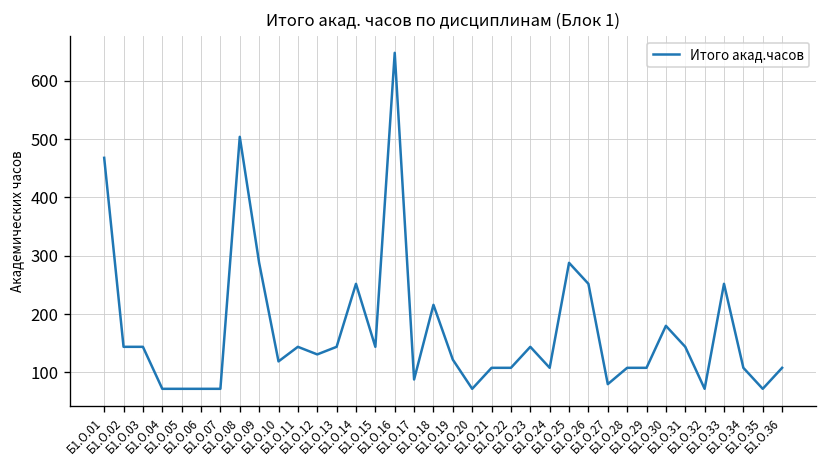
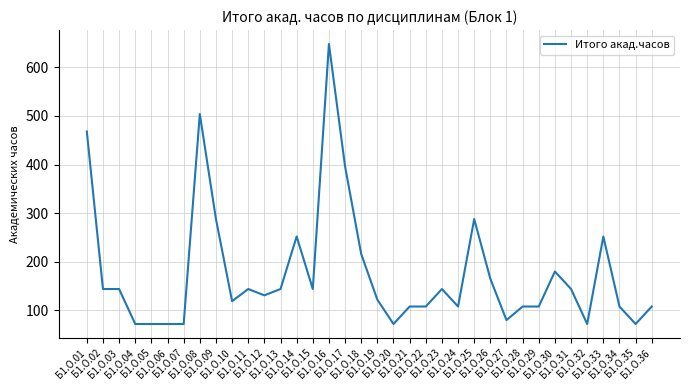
  {
    "Б1.О.01": 470,
    "Б1.О.02": 140,
    "Б1.О.03": 140,
    "Б1.О.04": 70,
    "Б1.О.05": 70,
    "Б1.О.06": 70,
    "Б1.О.07": 70,
    "Б1.О.08": 500,
    "Б1.О.09": 290,
    "Б1.О.10": 120,
    "Б1.О.11": 140,
    "Б1.О.12": 130,
    "Б1.О.13": 140,
    "Б1.О.14": 250,
    "Б1.О.15": 140,
    "Б1.О.16": 650,
-   "Б1.О.17": 90,
+   "Б1.О.17": 400,
    "Б1.О.18": 220,
    "Б1.О.19": 120,
    "Б1.О.20": 70,
    "Б1.О.21": 110,
    "Б1.О.22": 110,
    "Б1.О.23": 140,
    "Б1.О.24": 110,
    "Б1.О.25": 290,
-   "Б1.О.26": 250,
+   "Б1.О.26": 170,
    "Б1.О.27": 80,
    "Б1.О.28": 110,
    "Б1.О.29": 110,
    "Б1.О.30": 180,
    "Б1.О.31": 140,
    "Б1.О.32": 70,
    "Б1.О.33": 250,
    "Б1.О.34": 110,
    "Б1.О.35": 70,
    "Б1.О.36": 110
  }
